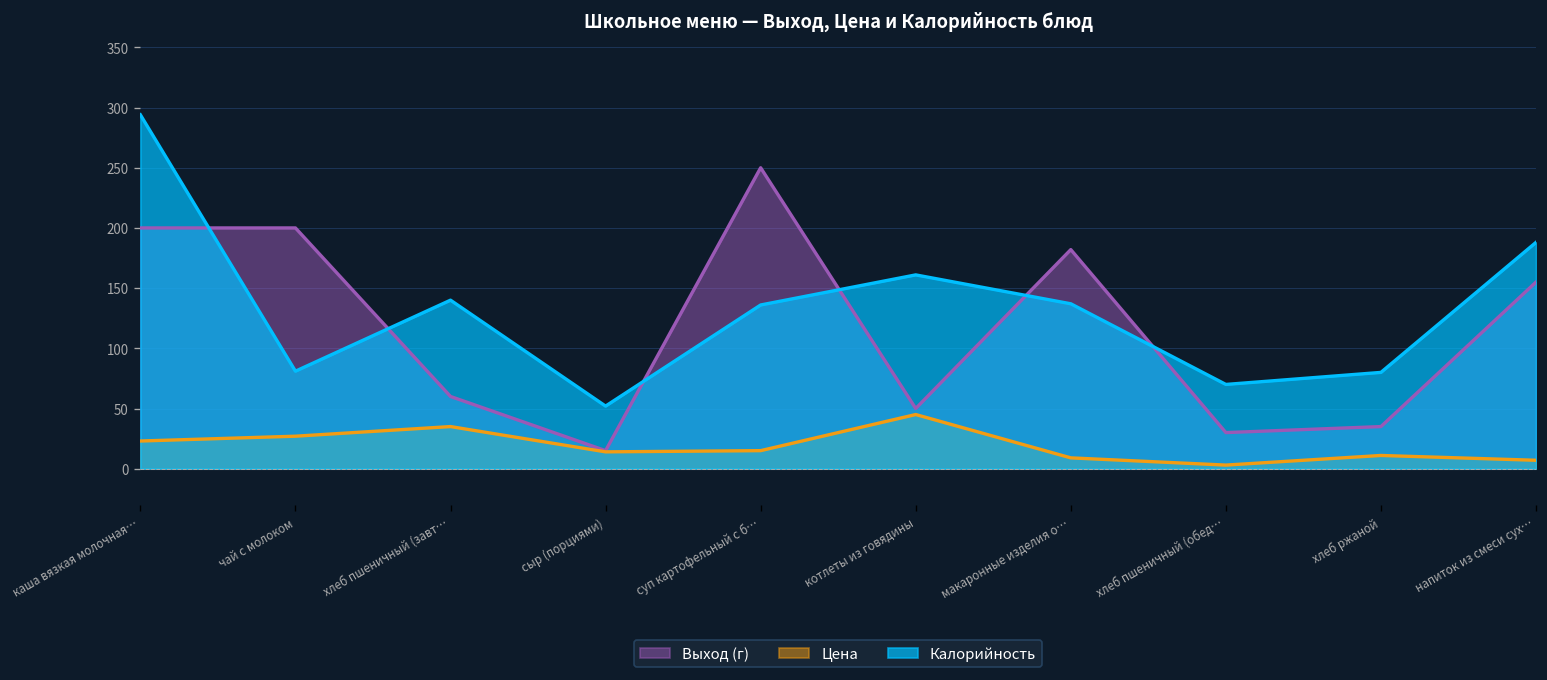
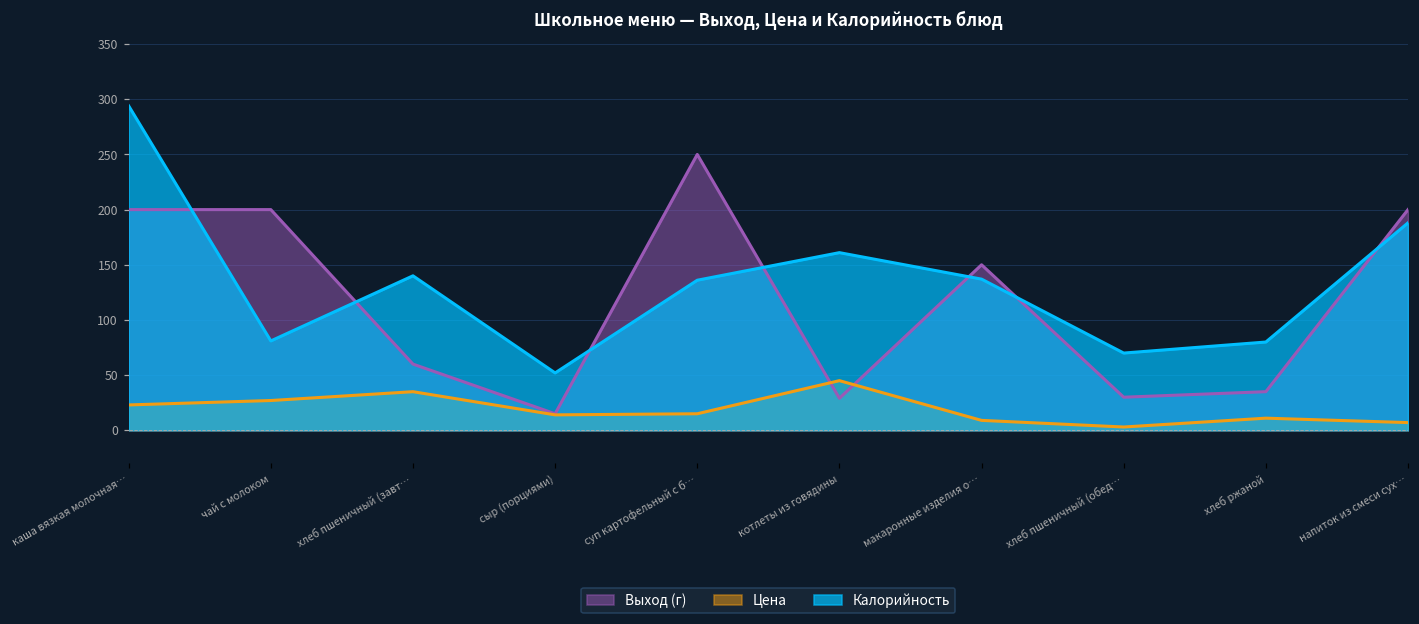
  {
    "Выход (г)": {
      "каша вязкая молочная…": 200,
      "чай с молоком": 200,
      "хлеб пшеничный (завт…": 60,
      "суп картофельный с б…": 250,
-     "котлеты из говядины": 50,
-     "макаронные изделия о…": 182,
+     "котлеты из говядины": 29,
+     "макаронные изделия о…": 150,
      "хлеб пшеничный (обед…": 30,
      "хлеб ржаной": 35,
-     "напиток из смеси сух…": 155
+     "напиток из смеси сух…": 200
    },
    "Цена": {
      "каша вязкая молочная…": 23,
      "чай с молоком": 27,
      "хлеб пшеничный (завт…": 35,
      "суп картофельный с б…": 15,
      "котлеты из говядины": 45,
      "макаронные изделия о…": 9,
      "хлеб пшеничный (обед…": 3,
      "хлеб ржаной": 11,
      "напиток из смеси сух…": 7
    },
    "Калорийность": {
      "каша вязкая молочная…": 294,
      "чай с молоком": 81,
      "хлеб пшеничный (завт…": 140,
      "сыр (порциями)": 52,
      "суп картофельный с б…": 136,
      "котлеты из говядины": 161,
      "макаронные изделия о…": 137,
      "хлеб пшеничный (обед…": 70,
      "хлеб ржаной": 80,
      "напиток из смеси сух…": 188
    }
  }
